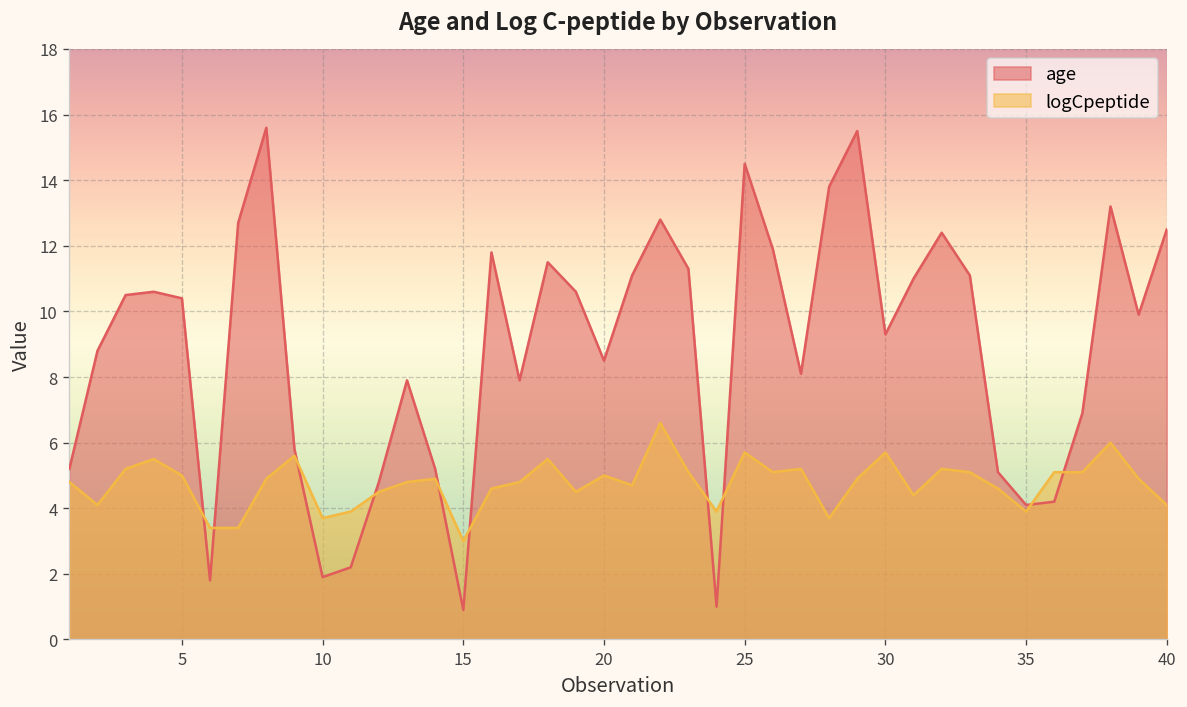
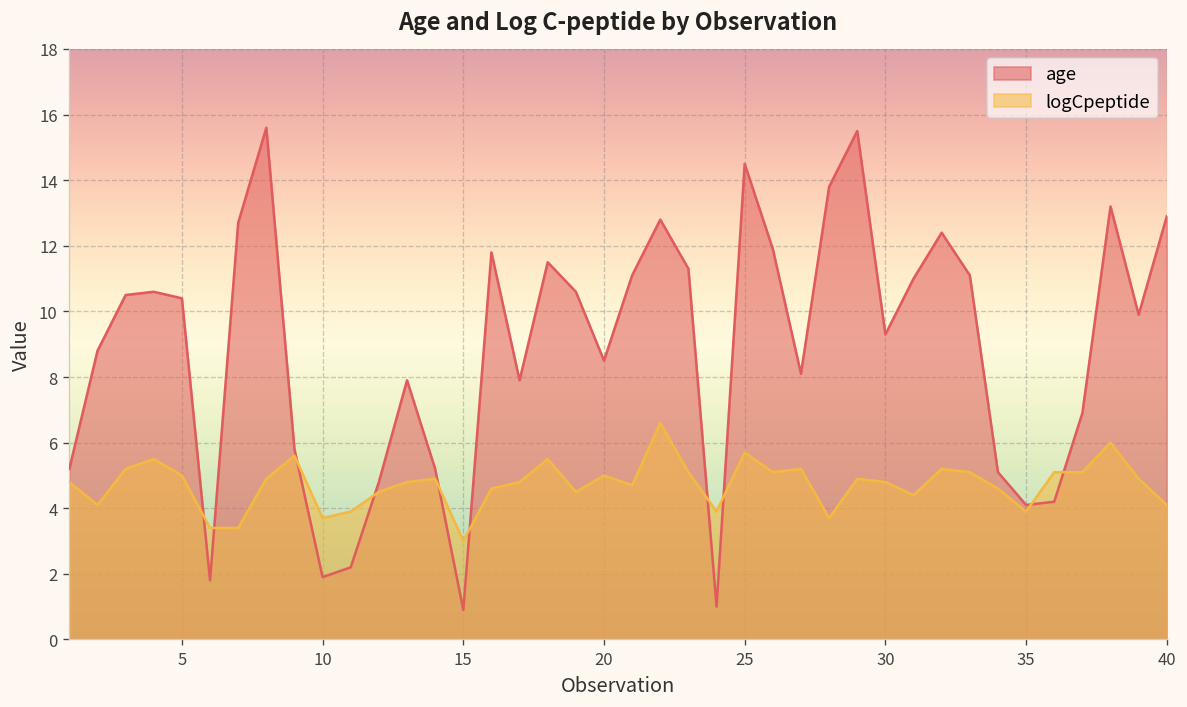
  {
    "age": {
      "5": 10.4,
      "10": 1.9,
      "15": 0.9,
      "20": 8.5,
      "25": 14.5,
      "30": 9.3,
      "35": 4.1,
-     "40": 12.5
+     "40": 12.9
    },
    "logCpeptide": {
      "5": 5.0,
      "10": 3.7,
      "15": 3.0,
      "20": 5.0,
      "25": 5.7,
-     "30": 5.7,
+     "30": 4.8,
      "35": 3.9,
      "40": 4.1
    }
  }
